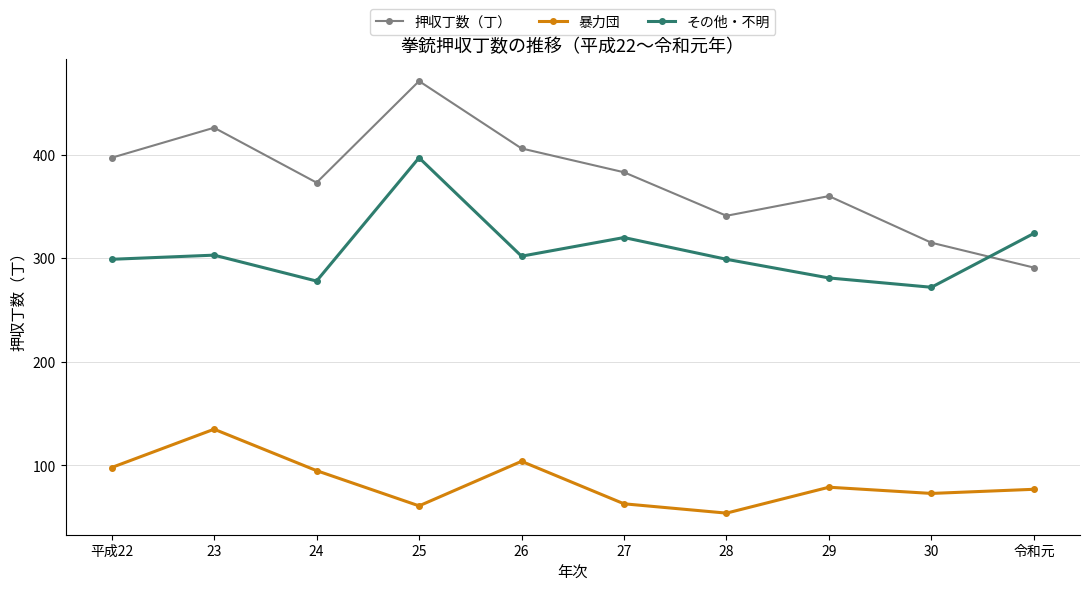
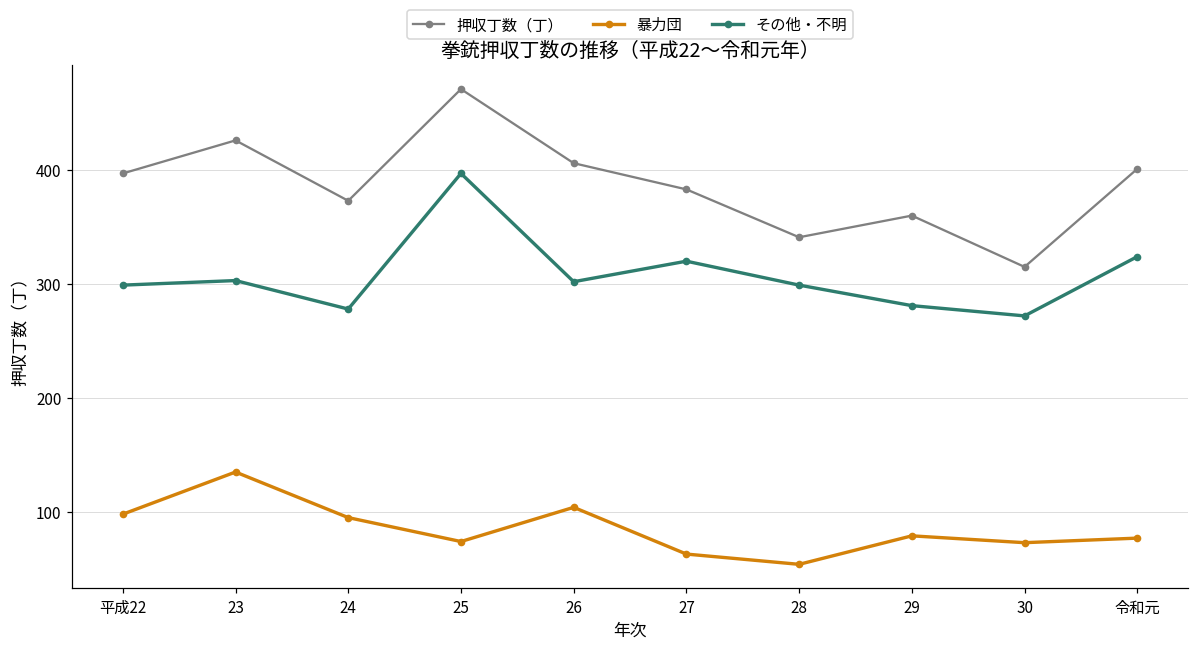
  {
    "押収丁数（丁）": {
      "平成22": 397,
      "23": 426,
      "24": 373,
      "25": 471,
      "26": 406,
      "27": 383,
      "28": 341,
      "29": 360,
      "30": 315,
-     "令和元": 291
+     "令和元": 401
    },
    "暴力団": {
      "平成22": 98,
      "23": 135,
      "24": 95,
-     "25": 61,
+     "25": 74,
      "26": 104,
      "27": 63,
      "28": 54,
      "29": 79,
      "30": 73,
      "令和元": 77
    },
    "その他・不明": {
      "平成22": 299,
      "23": 303,
      "24": 278,
      "25": 397,
      "26": 302,
      "27": 320,
      "28": 299,
      "29": 281,
      "30": 272,
      "令和元": 324
    }
  }
